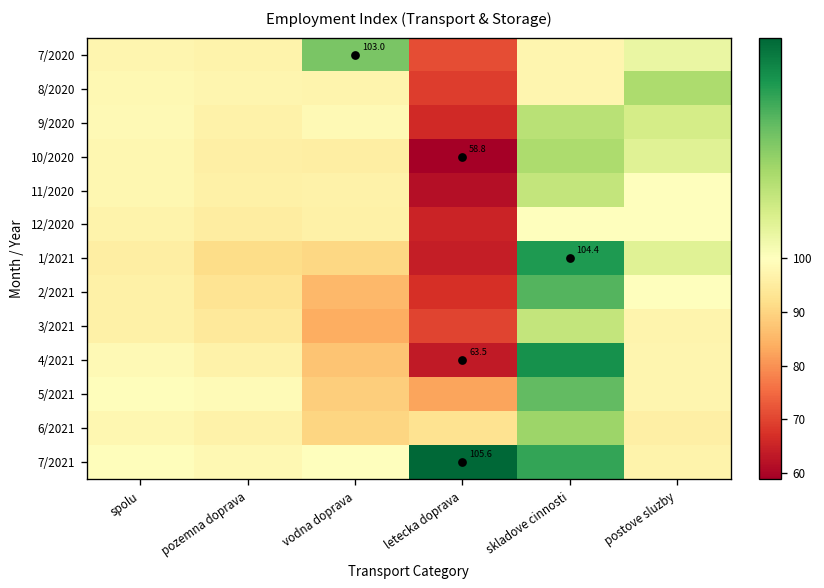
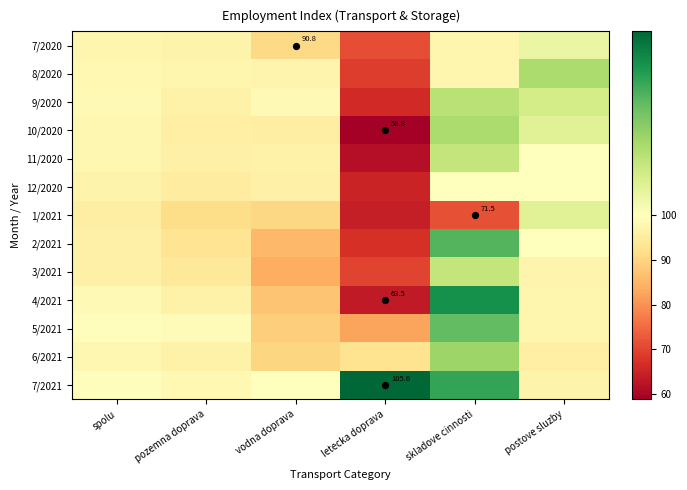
  {
    "7/2020": {
-     "vodna doprava": 103.0
+     "vodna doprava": 90.8
    },
    "10/2020": {
      "letecka doprava": 58.8
    },
    "1/2021": {
-     "skladove cinnosti": 104.4
+     "skladove cinnosti": 71.5
    },
    "4/2021": {
      "letecka doprava": 63.5
    },
    "7/2021": {
      "letecka doprava": 105.6
    }
  }
